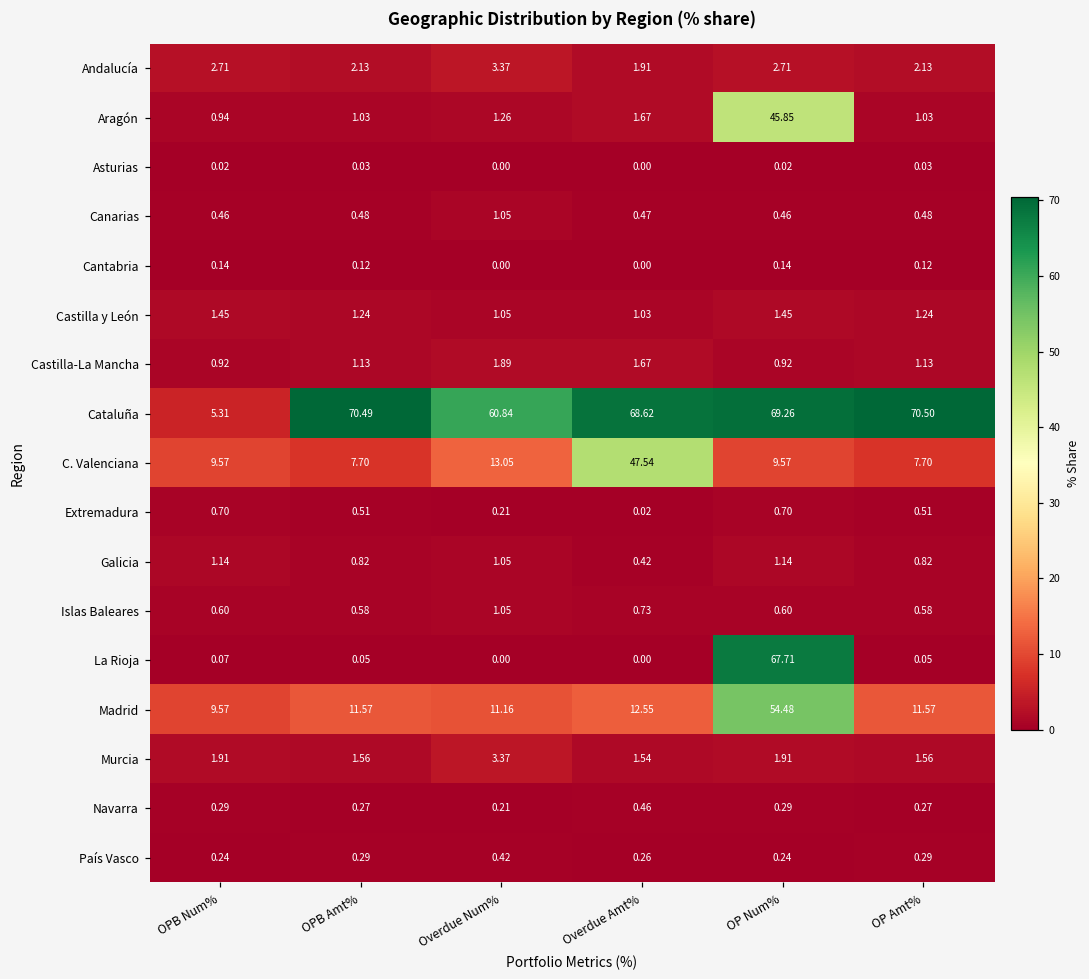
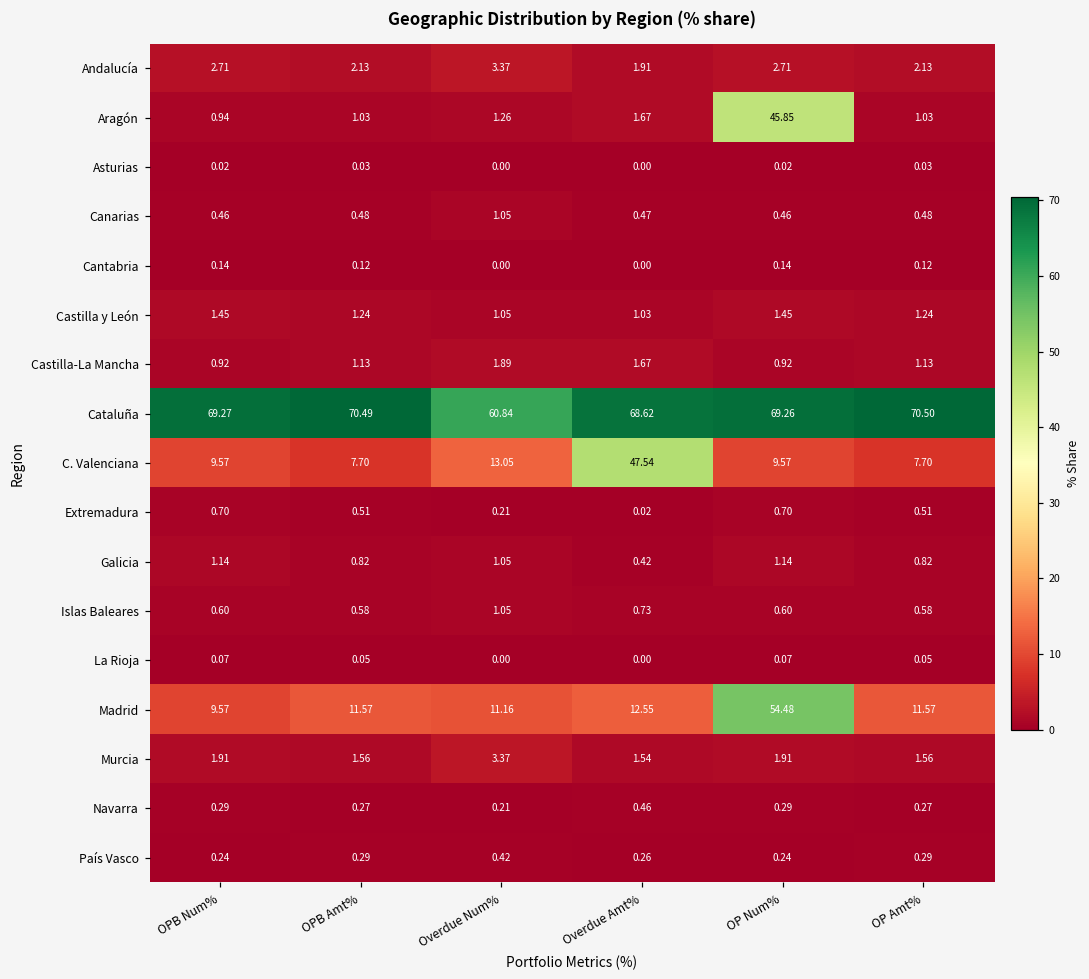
  {
    "Andalucía": {
      "OPB Num%": 2.71,
      "OPB Amt%": 2.13,
      "Overdue Num%": 3.37,
      "Overdue Amt%": 1.91,
      "OP Num%": 2.71,
      "OP Amt%": 2.13
    },
    "Aragón": {
      "OPB Num%": 0.94,
      "OPB Amt%": 1.03,
      "Overdue Num%": 1.26,
      "Overdue Amt%": 1.67,
      "OP Num%": 45.85,
      "OP Amt%": 1.03
    },
    "Asturias": {
      "OPB Num%": 0.02,
      "OPB Amt%": 0.03,
      "Overdue Num%": 0.00,
      "Overdue Amt%": 0.00,
      "OP Num%": 0.02,
      "OP Amt%": 0.03
    },
    "Canarias": {
      "OPB Num%": 0.46,
      "OPB Amt%": 0.48,
      "Overdue Num%": 1.05,
      "Overdue Amt%": 0.47,
      "OP Num%": 0.46,
      "OP Amt%": 0.48
    },
    "Cantabria": {
      "OPB Num%": 0.14,
      "OPB Amt%": 0.12,
      "Overdue Num%": 0.00,
      "Overdue Amt%": 0.00,
      "OP Num%": 0.14,
      "OP Amt%": 0.12
    },
    "Castilla y León": {
      "OPB Num%": 1.45,
      "OPB Amt%": 1.24,
      "Overdue Num%": 1.05,
      "Overdue Amt%": 1.03,
      "OP Num%": 1.45,
      "OP Amt%": 1.24
    },
    "Castilla-La Mancha": {
      "OPB Num%": 0.92,
      "OPB Amt%": 1.13,
      "Overdue Num%": 1.89,
      "Overdue Amt%": 1.67,
      "OP Num%": 0.92,
      "OP Amt%": 1.13
    },
    "Cataluña": {
-     "OPB Num%": 5.31,
+     "OPB Num%": 69.27,
      "OPB Amt%": 70.49,
      "Overdue Num%": 60.84,
      "Overdue Amt%": 68.62,
      "OP Num%": 69.26,
      "OP Amt%": 70.50
    },
    "C. Valenciana": {
      "OPB Num%": 9.57,
      "OPB Amt%": 7.70,
      "Overdue Num%": 13.05,
      "Overdue Amt%": 47.54,
      "OP Num%": 9.57,
      "OP Amt%": 7.70
    },
    "Extremadura": {
      "OPB Num%": 0.70,
      "OPB Amt%": 0.51,
      "Overdue Num%": 0.21,
      "Overdue Amt%": 0.02,
      "OP Num%": 0.70,
      "OP Amt%": 0.51
    },
    "Galicia": {
      "OPB Num%": 1.14,
      "OPB Amt%": 0.82,
      "Overdue Num%": 1.05,
      "Overdue Amt%": 0.42,
      "OP Num%": 1.14,
      "OP Amt%": 0.82
    },
    "Islas Baleares": {
      "OPB Num%": 0.60,
      "OPB Amt%": 0.58,
      "Overdue Num%": 1.05,
      "Overdue Amt%": 0.73,
      "OP Num%": 0.60,
      "OP Amt%": 0.58
    },
    "La Rioja": {
      "OPB Num%": 0.07,
      "OPB Amt%": 0.05,
      "Overdue Num%": 0.00,
      "Overdue Amt%": 0.00,
-     "OP Num%": 67.71,
+     "OP Num%": 0.07,
      "OP Amt%": 0.05
    },
    "Madrid": {
      "OPB Num%": 9.57,
      "OPB Amt%": 11.57,
      "Overdue Num%": 11.16,
      "Overdue Amt%": 12.55,
      "OP Num%": 54.48,
      "OP Amt%": 11.57
    },
    "Murcia": {
      "OPB Num%": 1.91,
      "OPB Amt%": 1.56,
      "Overdue Num%": 3.37,
      "Overdue Amt%": 1.54,
      "OP Num%": 1.91,
      "OP Amt%": 1.56
    },
    "Navarra": {
      "OPB Num%": 0.29,
      "OPB Amt%": 0.27,
      "Overdue Num%": 0.21,
      "Overdue Amt%": 0.46,
      "OP Num%": 0.29,
      "OP Amt%": 0.27
    },
    "País Vasco": {
      "OPB Num%": 0.24,
      "OPB Amt%": 0.29,
      "Overdue Num%": 0.42,
      "Overdue Amt%": 0.26,
      "OP Num%": 0.24,
      "OP Amt%": 0.29
    }
  }
